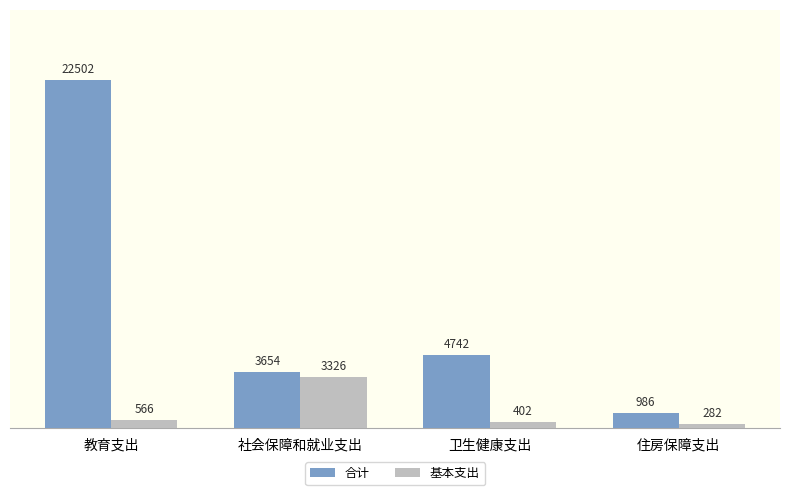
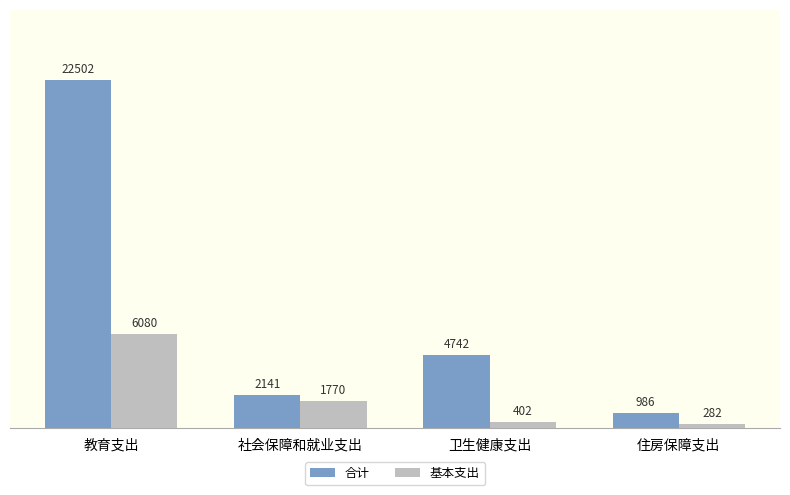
  {
    "合计": {
      "教育支出": 22502,
-     "社会保障和就业支出": 3654,
+     "社会保障和就业支出": 2141,
      "卫生健康支出": 4742,
      "住房保障支出": 986
    },
    "基本支出": {
-     "教育支出": 566,
-     "社会保障和就业支出": 3326,
+     "教育支出": 6080,
+     "社会保障和就业支出": 1770,
      "卫生健康支出": 402,
      "住房保障支出": 282
    }
  }
